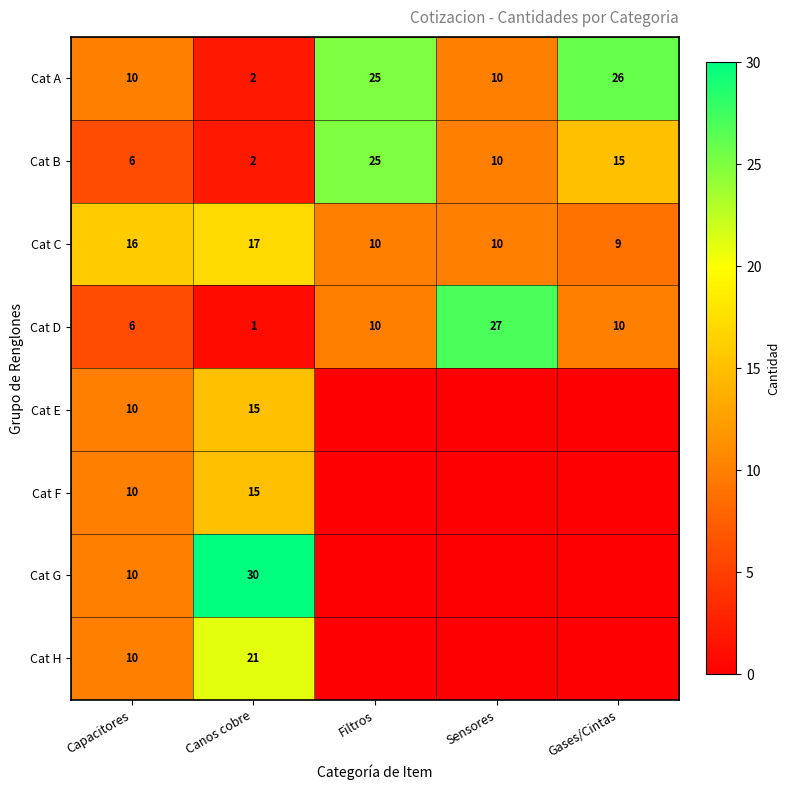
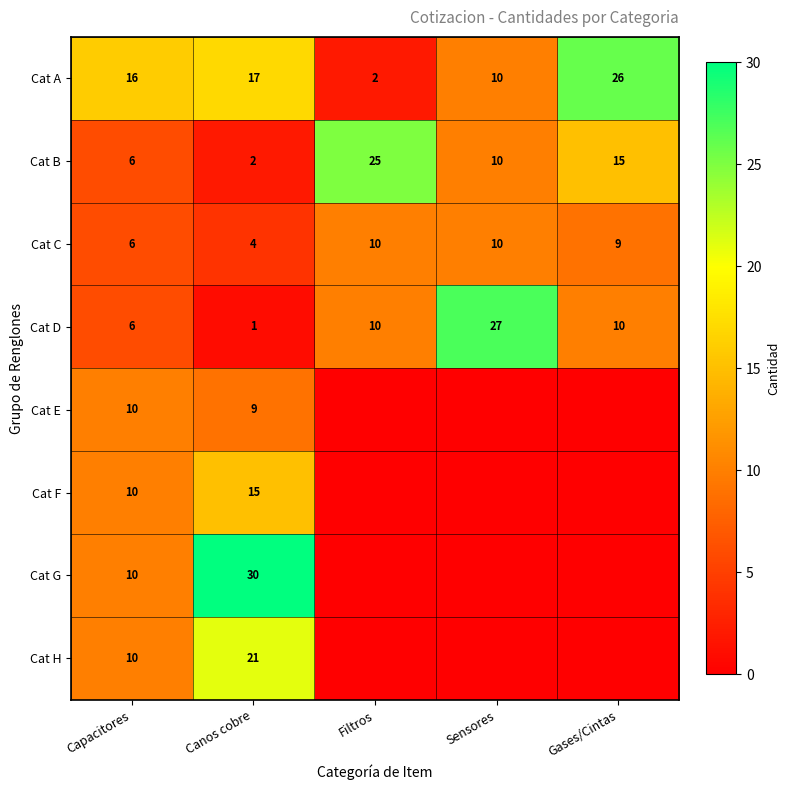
  {
    "Cat A": {
-     "Capacitores": 10,
-     "Canos cobre": 2,
-     "Filtros": 25,
+     "Capacitores": 16,
+     "Canos cobre": 17,
+     "Filtros": 2,
      "Sensores": 10,
      "Gases/Cintas": 26
    },
    "Cat B": {
      "Capacitores": 6,
      "Canos cobre": 2,
      "Filtros": 25,
      "Sensores": 10,
      "Gases/Cintas": 15
    },
    "Cat C": {
-     "Capacitores": 16,
-     "Canos cobre": 17,
+     "Capacitores": 6,
+     "Canos cobre": 4,
      "Filtros": 10,
      "Sensores": 10,
      "Gases/Cintas": 9
    },
    "Cat D": {
      "Capacitores": 6,
      "Canos cobre": 1,
      "Filtros": 10,
      "Sensores": 27,
      "Gases/Cintas": 10
    },
    "Cat E": {
      "Capacitores": 10,
-     "Canos cobre": 15
+     "Canos cobre": 9
    },
    "Cat F": {
      "Capacitores": 10,
      "Canos cobre": 15
    },
    "Cat G": {
      "Capacitores": 10,
      "Canos cobre": 30
    },
    "Cat H": {
      "Capacitores": 10,
      "Canos cobre": 21
    }
  }
